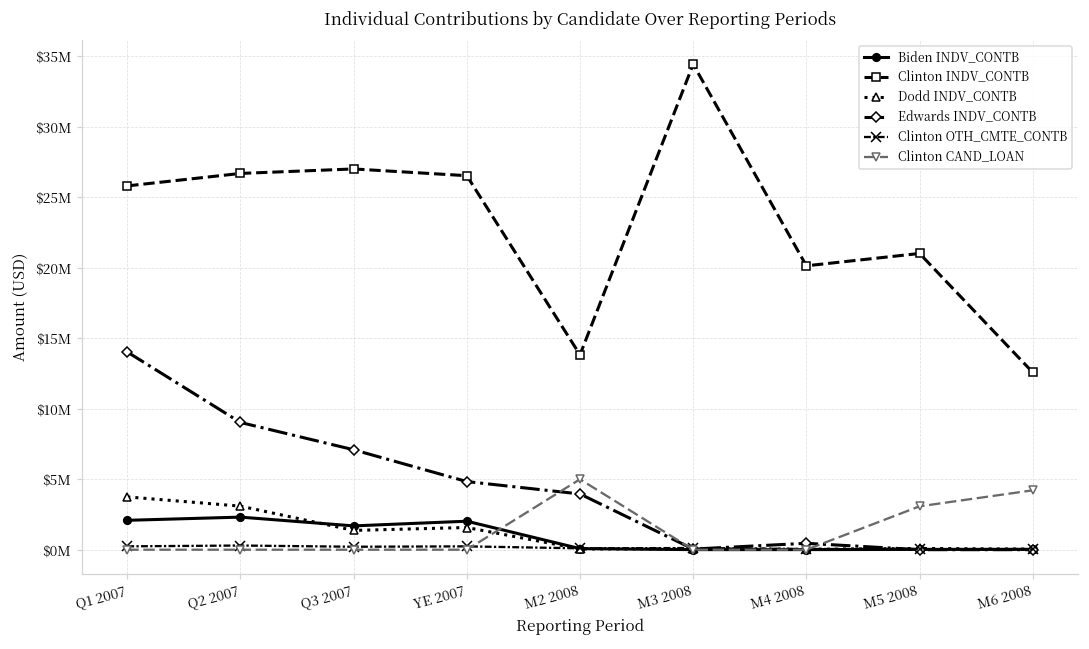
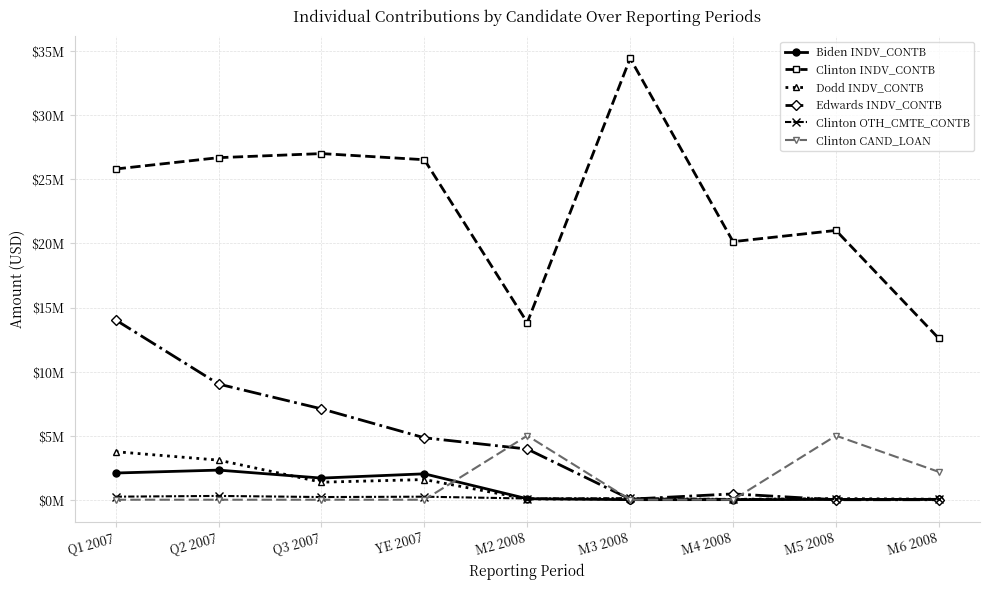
  {
    "Clinton CAND_LOAN": {
      "Q1 2007": "$0",
      "Q2 2007": "$0",
      "Q3 2007": "$0",
      "YE 2007": "$0",
      "M2 2008": "$5000000",
-     "M5 2008": "$3100000",
-     "M6 2008": "$4200000"
+     "M5 2008": "$5000000",
+     "M6 2008": "$2200000"
    }
  }
